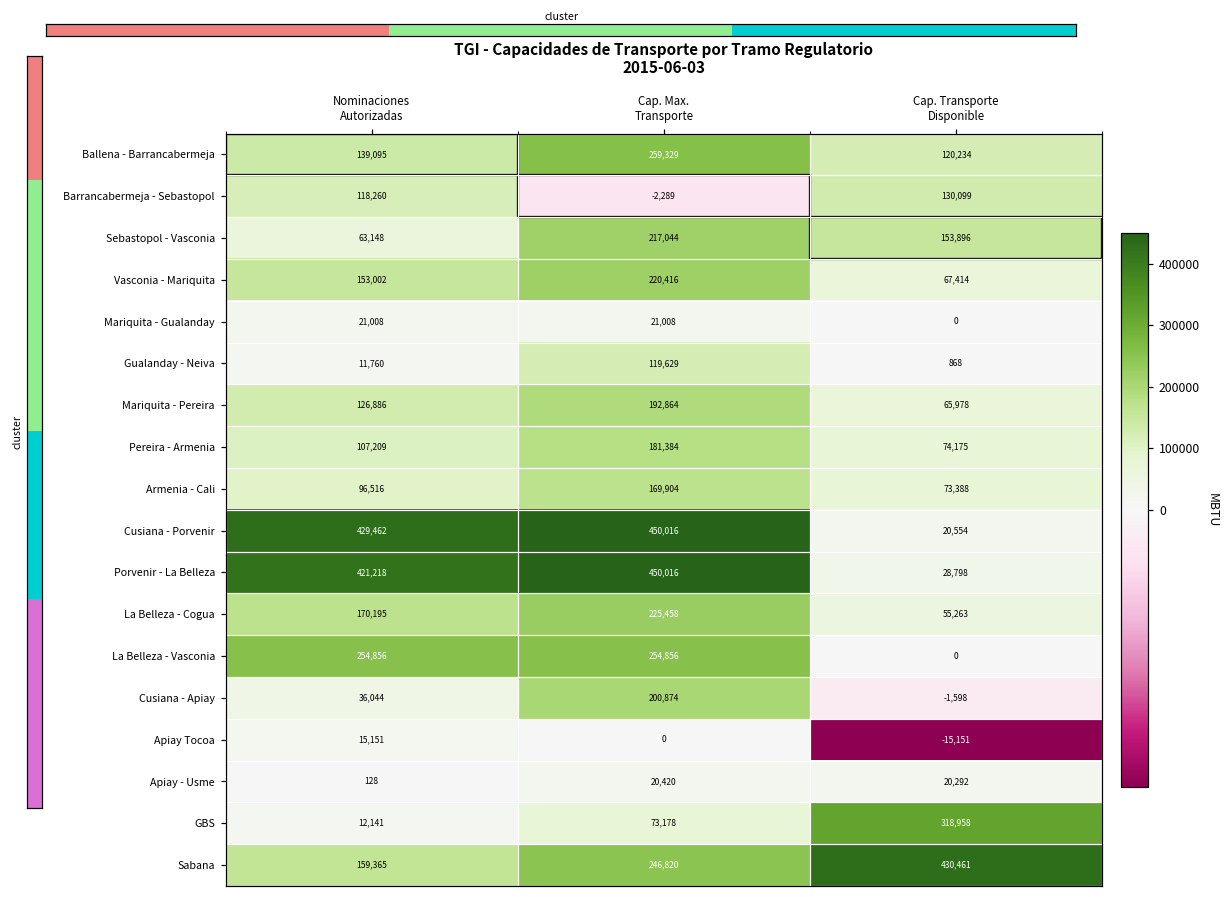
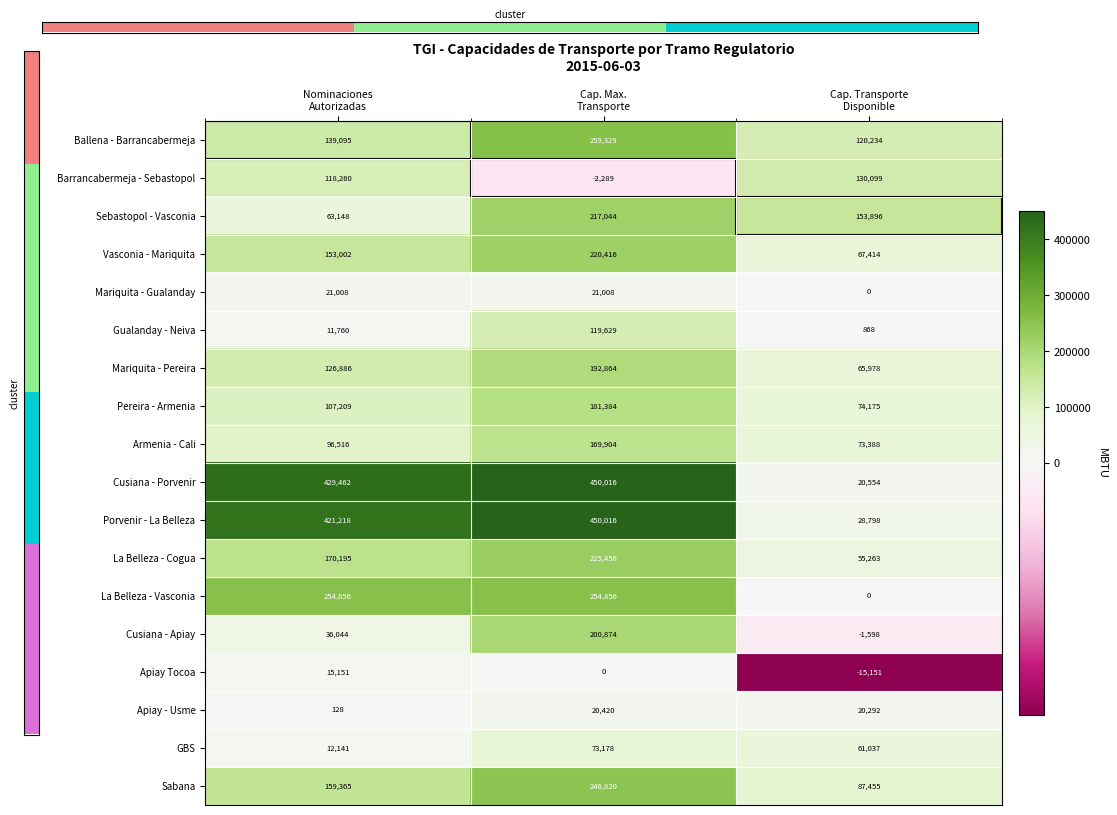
  {
    "TGI - Capacidades de Transporte por Tramo Regulatorio 2015-06-03": {
      "Ballena - Barrancabermeja": {
        "Nominaciones Autorizadas": "139,095",
        "Cap. Max. Transporte": "259,329",
        "Cap. Transporte Disponible": "120,234"
      },
      "Barrancabermeja - Sebastopol": {
        "Nominaciones Autorizadas": "118,260",
        "Cap. Max. Transporte": "-2,289",
        "Cap. Transporte Disponible": "130,099"
      },
      "Sebastopol - Vasconia": {
        "Nominaciones Autorizadas": "63,148",
        "Cap. Max. Transporte": "217,044",
        "Cap. Transporte Disponible": "153,896"
      },
      "Vasconia - Mariquita": {
        "Nominaciones Autorizadas": "153,002",
        "Cap. Max. Transporte": "220,416",
        "Cap. Transporte Disponible": "67,414"
      },
      "Mariquita - Gualanday": {
        "Nominaciones Autorizadas": "21,008",
        "Cap. Max. Transporte": "21,008",
        "Cap. Transporte Disponible": "0"
      },
      "Gualanday - Neiva": {
        "Nominaciones Autorizadas": "11,760",
        "Cap. Max. Transporte": "119,629",
        "Cap. Transporte Disponible": "868"
      },
      "Mariquita - Pereira": {
        "Nominaciones Autorizadas": "126,886",
        "Cap. Max. Transporte": "192,864",
        "Cap. Transporte Disponible": "65,978"
      },
      "Pereira - Armenia": {
        "Nominaciones Autorizadas": "107,209",
        "Cap. Max. Transporte": "181,384",
        "Cap. Transporte Disponible": "74,175"
      },
      "Armenia - Cali": {
        "Nominaciones Autorizadas": "96,516",
        "Cap. Max. Transporte": "169,904",
        "Cap. Transporte Disponible": "73,388"
      },
      "Cusiana - Porvenir": {
        "Nominaciones Autorizadas": "429,462",
        "Cap. Max. Transporte": "450,016",
        "Cap. Transporte Disponible": "20,554"
      },
      "Porvenir - La Belleza": {
        "Nominaciones Autorizadas": "421,218",
        "Cap. Max. Transporte": "450,016",
        "Cap. Transporte Disponible": "28,798"
      },
      "La Belleza - Cogua": {
        "Nominaciones Autorizadas": "170,195",
        "Cap. Max. Transporte": "225,458",
        "Cap. Transporte Disponible": "55,263"
      },
      "La Belleza - Vasconia": {
        "Nominaciones Autorizadas": "254,856",
        "Cap. Max. Transporte": "254,856",
        "Cap. Transporte Disponible": "0"
      },
      "Cusiana - Apiay": {
        "Nominaciones Autorizadas": "36,044",
        "Cap. Max. Transporte": "200,874",
        "Cap. Transporte Disponible": "-1,598"
      },
      "Apiay Tocoa": {
        "Nominaciones Autorizadas": "15,151",
        "Cap. Max. Transporte": "0",
        "Cap. Transporte Disponible": "-15,151"
      },
      "Apiay - Usme": {
        "Nominaciones Autorizadas": "128",
        "Cap. Max. Transporte": "20,420",
        "Cap. Transporte Disponible": "20,292"
      },
      "GBS": {
        "Nominaciones Autorizadas": "12,141",
        "Cap. Max. Transporte": "73,178",
-       "Cap. Transporte Disponible": "318,958"
+       "Cap. Transporte Disponible": "61,037"
      },
      "Sabana": {
        "Nominaciones Autorizadas": "159,365",
        "Cap. Max. Transporte": "246,820",
-       "Cap. Transporte Disponible": "430,461"
+       "Cap. Transporte Disponible": "87,455"
      }
    }
  }
